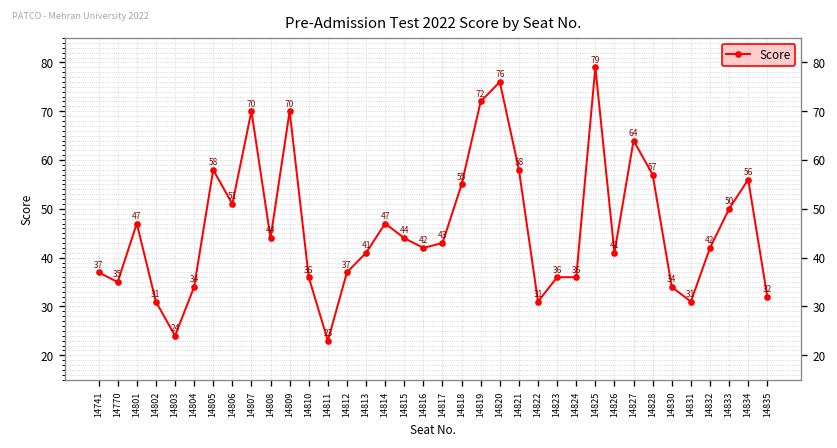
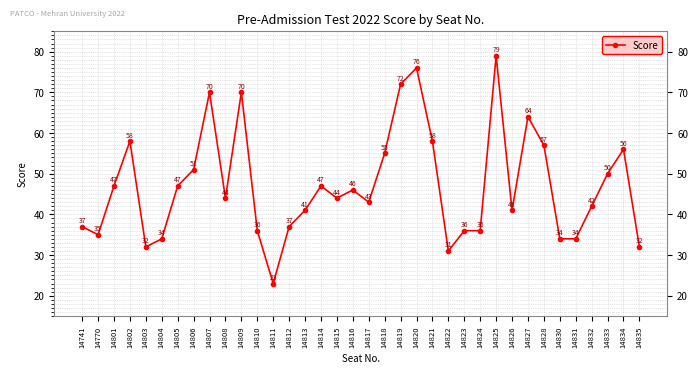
  {
    "14741": 37,
    "14770": 35,
    "14801": 47,
-   "14802": 31,
-   "14803": 24,
+   "14802": 58,
+   "14803": 32,
    "14804": 34,
-   "14805": 58,
+   "14805": 47,
    "14806": 51,
    "14807": 70,
    "14808": 44,
    "14809": 70,
    "14810": 36,
    "14811": 23,
    "14812": 37,
    "14813": 41,
    "14814": 47,
    "14815": 44,
-   "14816": 42,
+   "14816": 46,
    "14817": 43,
    "14818": 55,
    "14819": 72,
    "14820": 76,
    "14821": 58,
    "14822": 31,
    "14823": 36,
    "14824": 36,
    "14825": 79,
    "14826": 41,
    "14827": 64,
    "14828": 57,
    "14830": 34,
-   "14831": 31,
+   "14831": 34,
    "14832": 42,
    "14833": 50,
    "14834": 56,
    "14835": 32
  }
